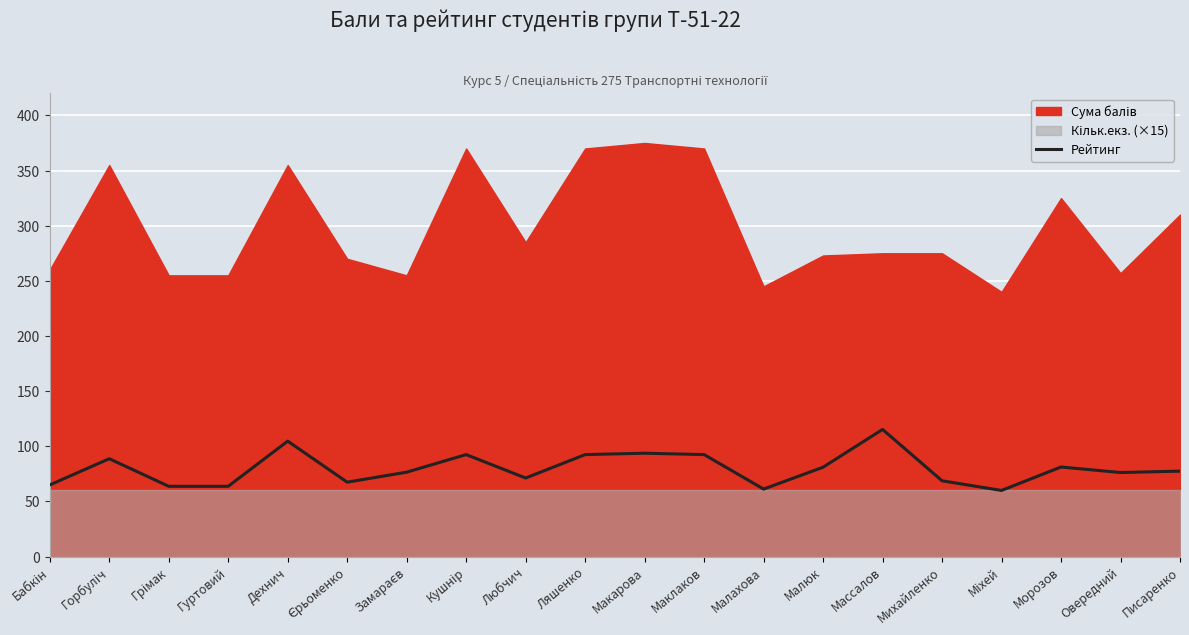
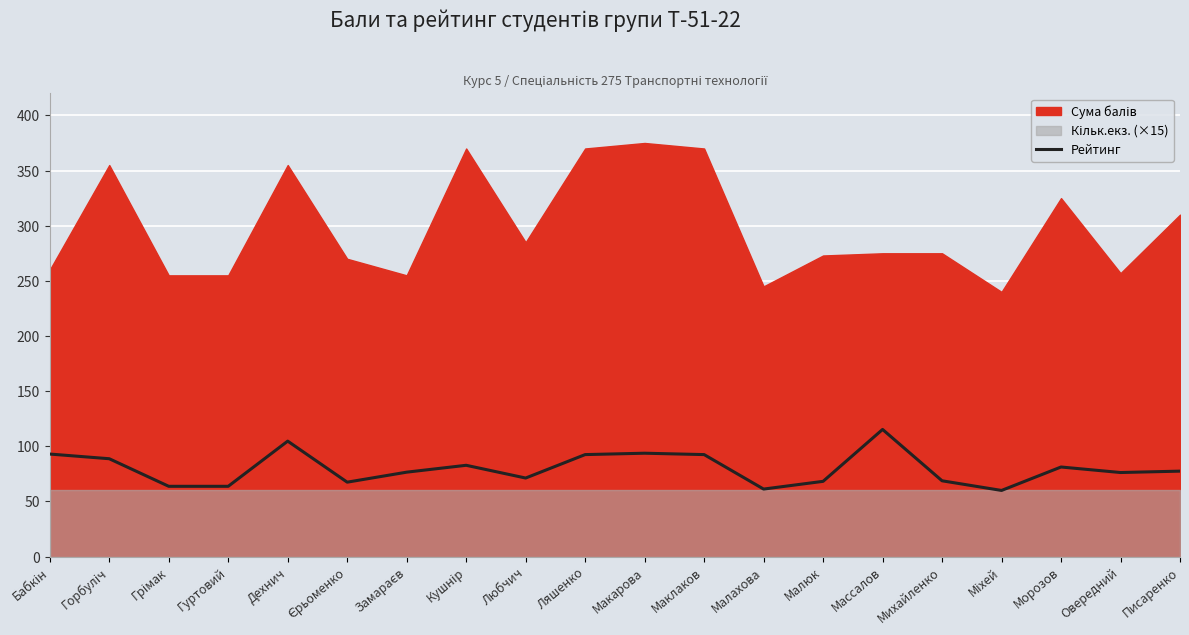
  {
    "Рейтинг": {
-     "Бабкін": 65,
+     "Бабкін": 93,
      "Горбуліч": 89,
      "Грімак": 64,
      "Гуртовий": 64,
      "Дехнич": 105,
      "Єрьоменко": 68,
      "Замараєв": 77,
-     "Кушнір": 93,
+     "Кушнір": 83,
      "Любчич": 71,
      "Ляшенко": 93,
      "Макарова": 94,
      "Маклаков": 93,
-     "Малюк": 81,
+     "Малюк": 68,
      "Массалов": 115,
      "Михайленко": 69,
      "Морозов": 81,
      "Овередний": 76,
      "Писаренко": 78
    }
  }
